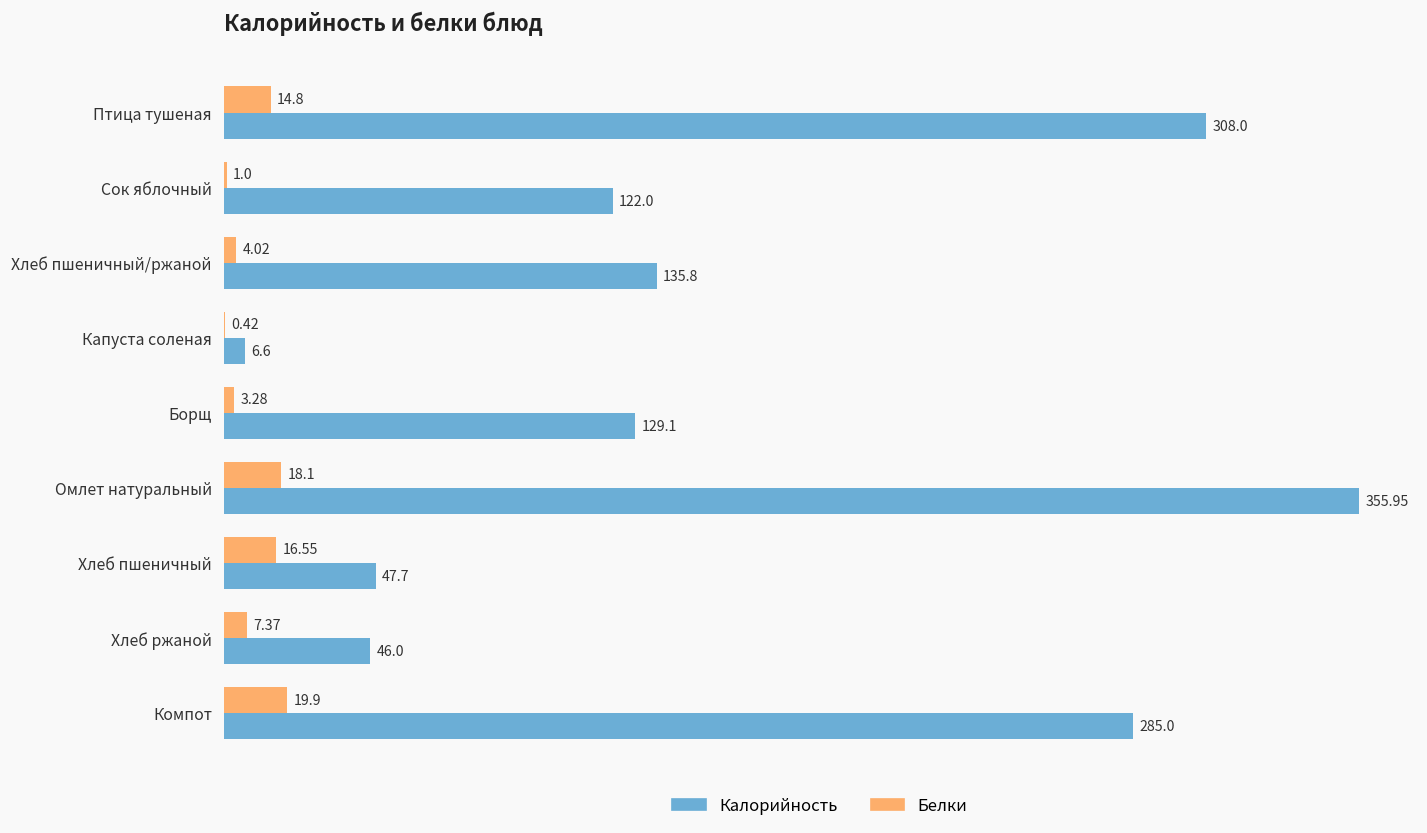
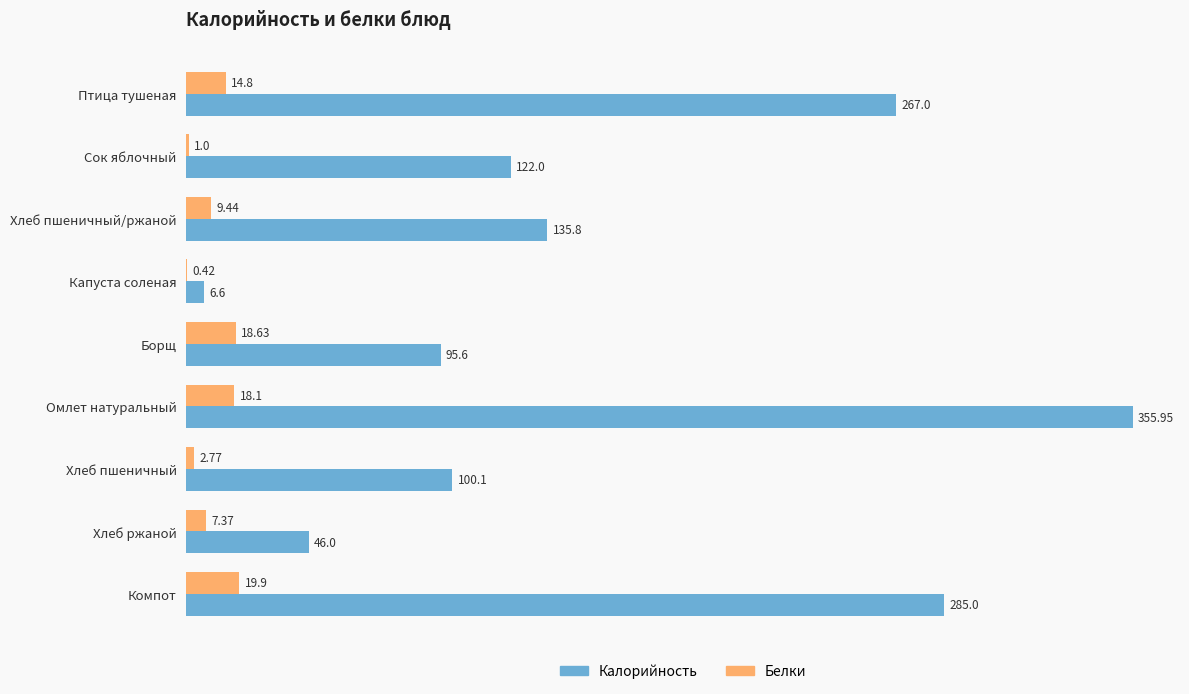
  {
    "Калорийность": {
-     "Птица тушеная": 308.0,
+     "Птица тушеная": 267.0,
      "Сок яблочный": 122.0,
      "Хлеб пшеничный/ржаной": 135.8,
      "Капуста соленая": 6.6,
-     "Борщ": 129.1,
+     "Борщ": 95.6,
      "Омлет натуральный": 355.95,
-     "Хлеб пшеничный": 47.7,
+     "Хлеб пшеничный": 100.1,
      "Хлеб ржаной": 46.0,
      "Компот": 285.0
    },
    "Белки": {
      "Птица тушеная": 14.8,
      "Сок яблочный": 1.0,
-     "Хлеб пшеничный/ржаной": 4.02,
+     "Хлеб пшеничный/ржаной": 9.44,
      "Капуста соленая": 0.42,
-     "Борщ": 3.28,
+     "Борщ": 18.63,
      "Омлет натуральный": 18.1,
-     "Хлеб пшеничный": 16.55,
+     "Хлеб пшеничный": 2.77,
      "Хлеб ржаной": 7.37,
      "Компот": 19.9
    }
  }
